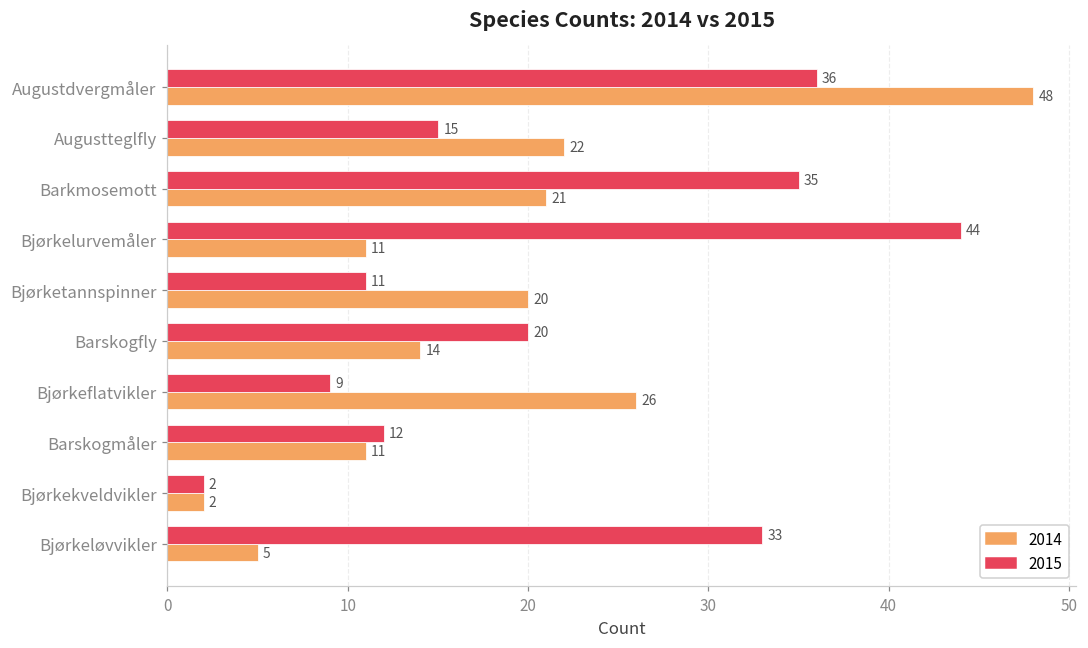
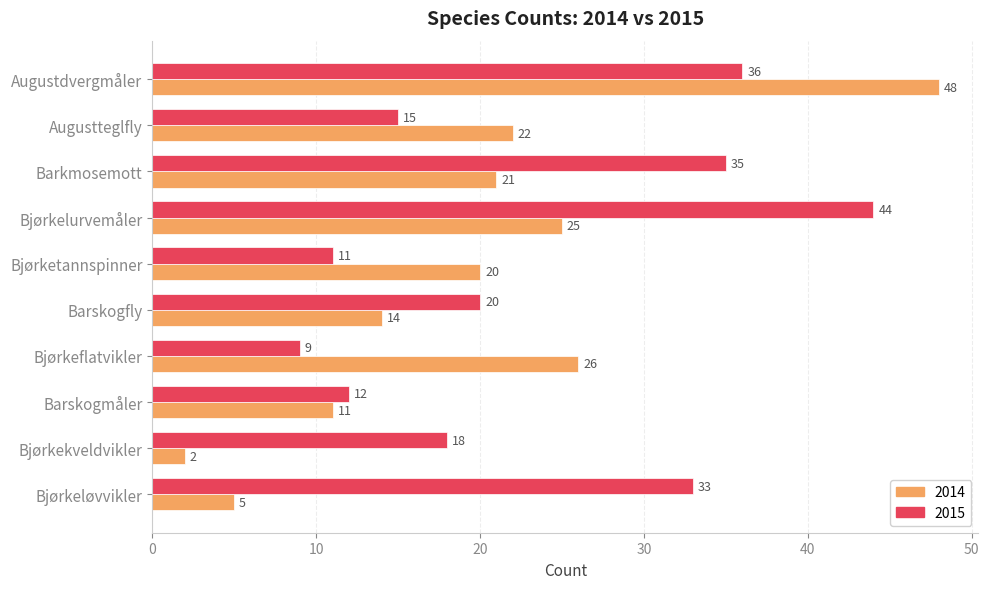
  {
    "2014": {
      "Augustdvergmåler": 48,
      "Augustteglfly": 22,
      "Barkmosemott": 21,
-     "Bjørkelurvemåler": 11,
+     "Bjørkelurvemåler": 25,
      "Bjørketannspinner": 20,
      "Barskogfly": 14,
      "Bjørkeflatvikler": 26,
      "Barskogmåler": 11,
      "Bjørkekveldvikler": 2,
      "Bjørkeløvvikler": 5
    },
    "2015": {
      "Augustdvergmåler": 36,
      "Augustteglfly": 15,
      "Barkmosemott": 35,
      "Bjørkelurvemåler": 44,
      "Bjørketannspinner": 11,
      "Barskogfly": 20,
      "Bjørkeflatvikler": 9,
      "Barskogmåler": 12,
-     "Bjørkekveldvikler": 2,
+     "Bjørkekveldvikler": 18,
      "Bjørkeløvvikler": 33
    }
  }
